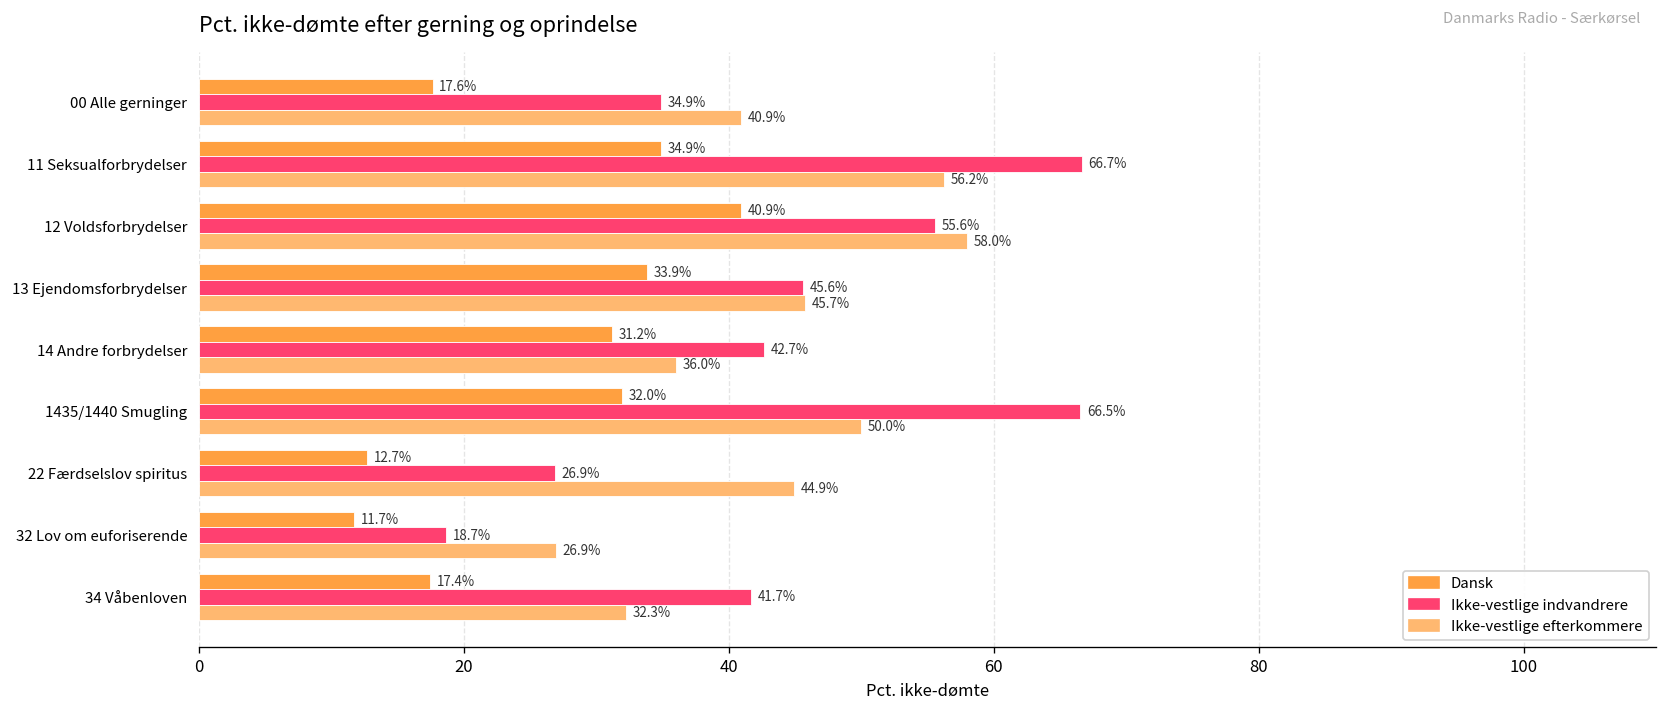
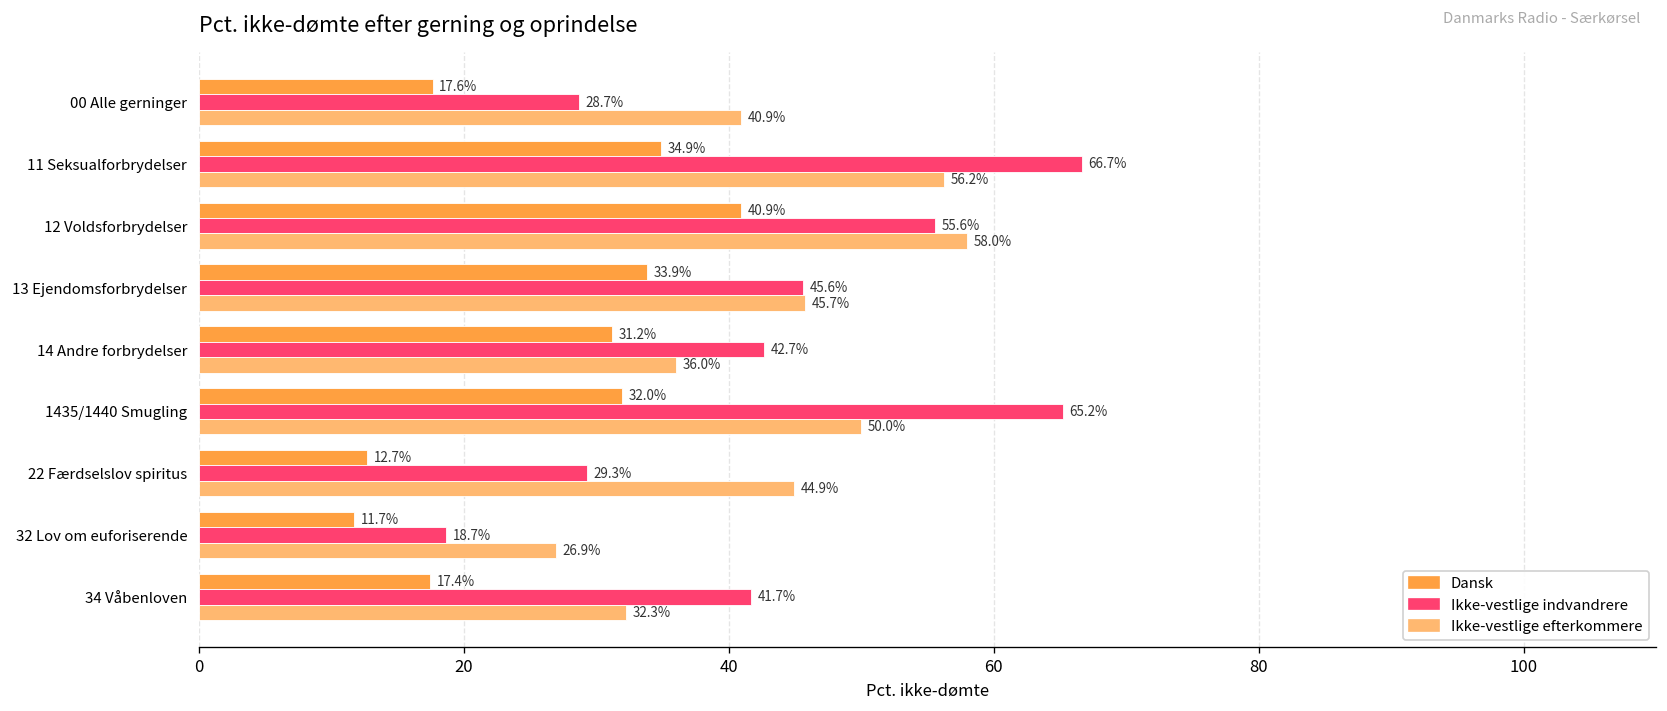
  {
    "Ikke-vestlige indvandrere": {
-     "00 Alle gerninger": "34.9%",
+     "00 Alle gerninger": "28.7%",
      "11 Seksualforbrydelser": "66.7%",
      "12 Voldsforbrydelser": "55.6%",
      "13 Ejendomsforbrydelser": "45.6%",
      "14 Andre forbrydelser": "42.7%",
-     "1435/1440 Smugling": "66.5%",
-     "22 Færdselslov spiritus": "26.9%",
+     "1435/1440 Smugling": "65.2%",
+     "22 Færdselslov spiritus": "29.3%",
      "32 Lov om euforiserende": "18.7%",
      "34 Våbenloven": "41.7%"
    }
  }
